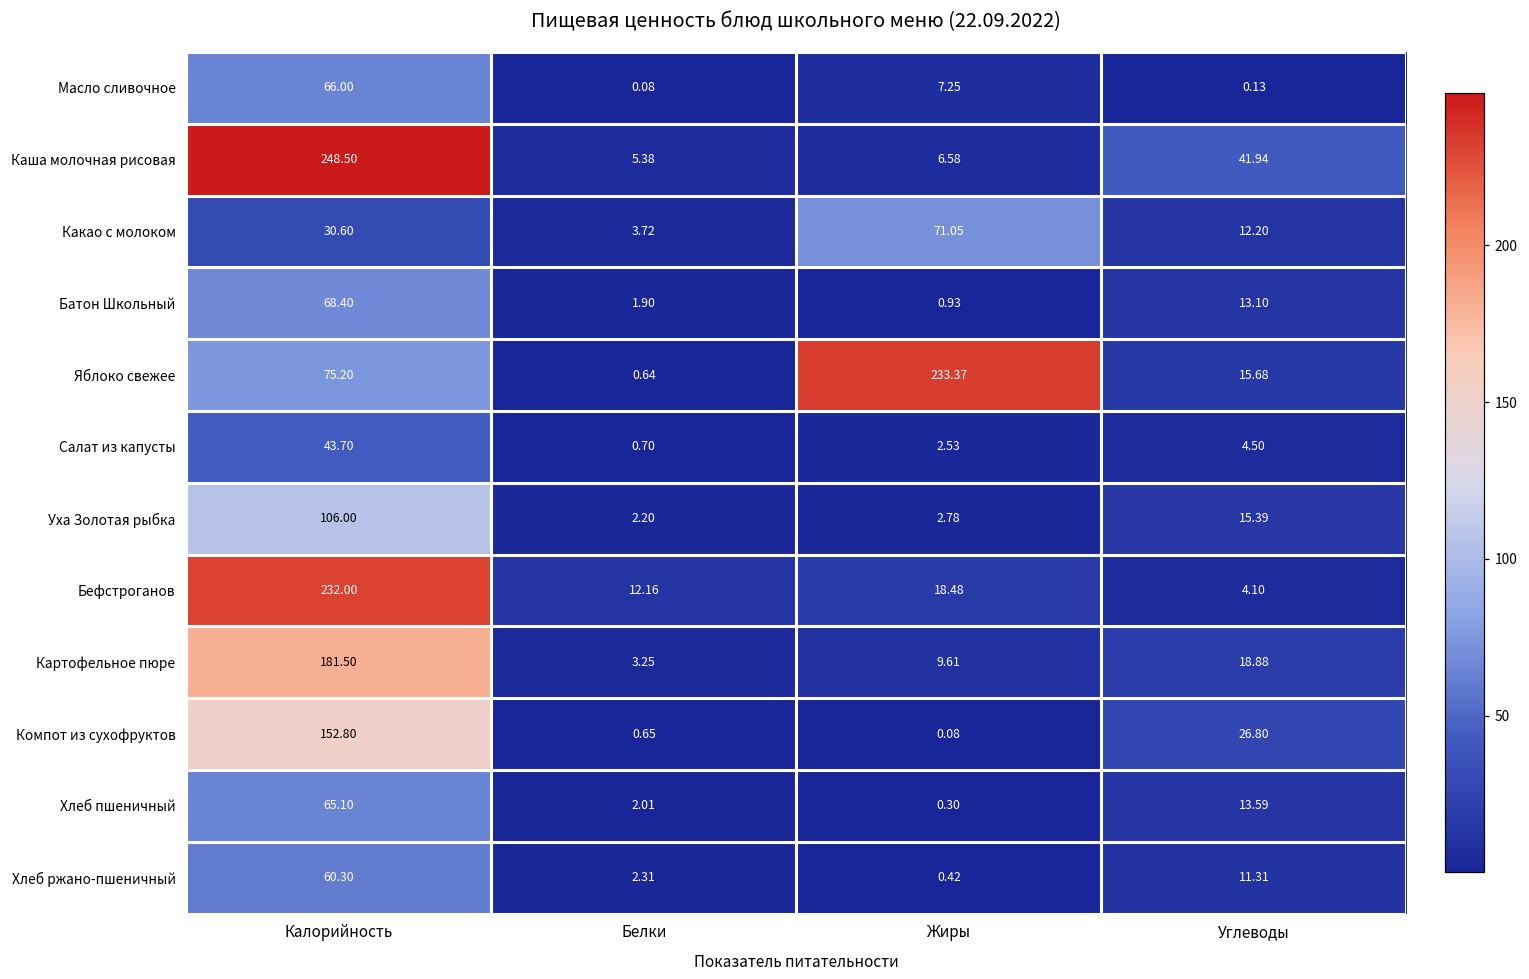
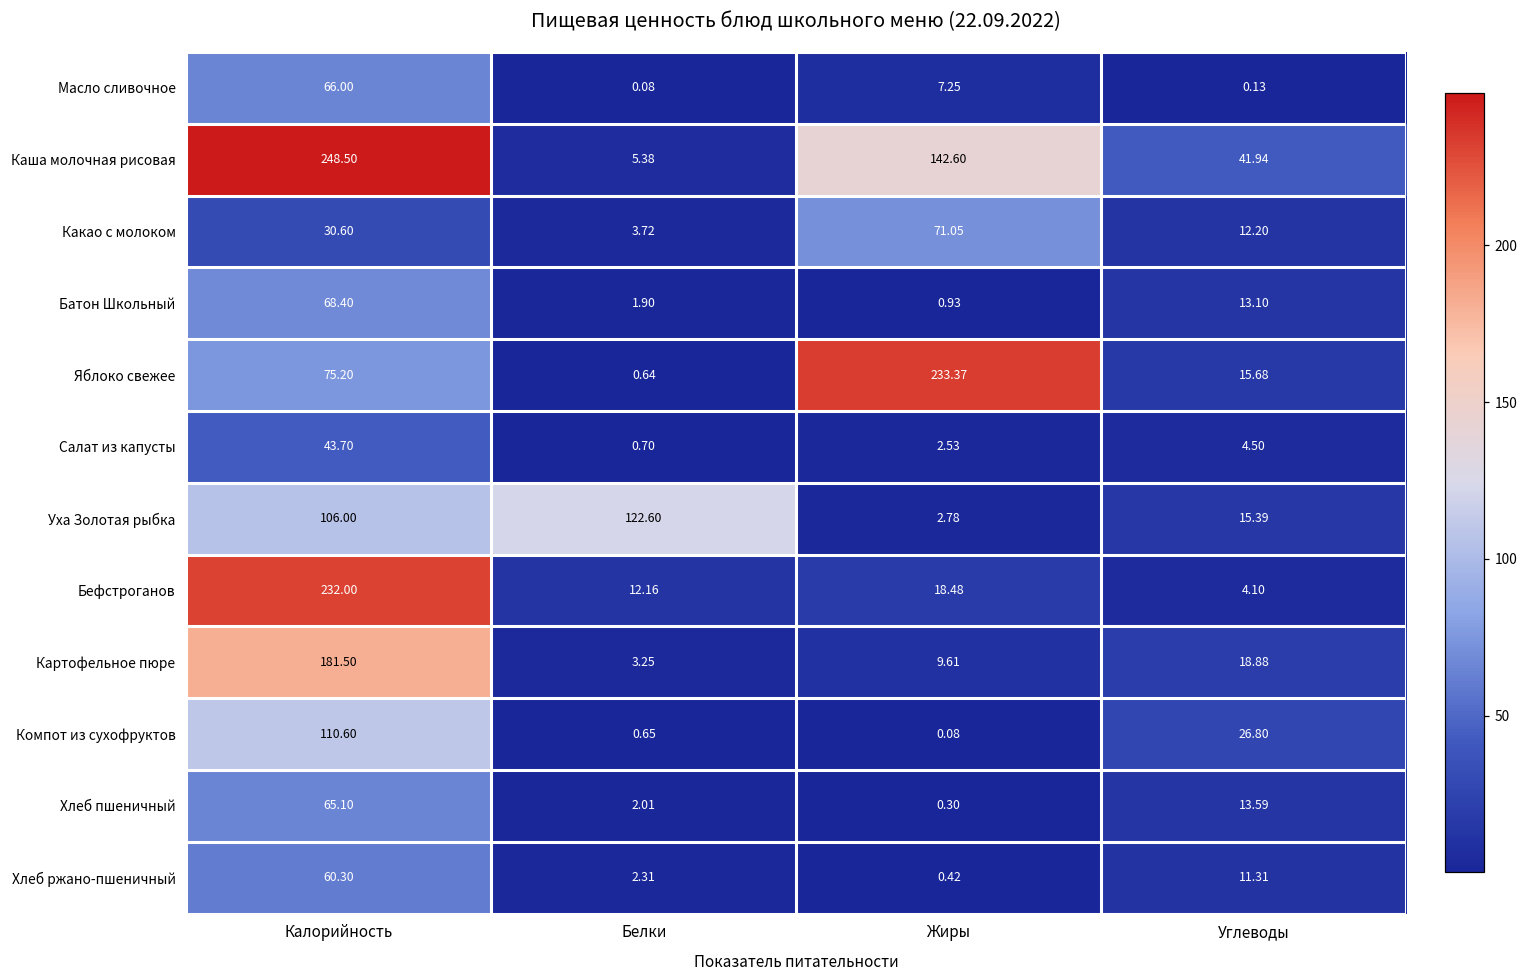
  {
    "Масло сливочное": {
      "Калорийность": 66.00,
      "Белки": 0.08,
      "Жиры": 7.25,
      "Углеводы": 0.13
    },
    "Каша молочная рисовая": {
      "Калорийность": 248.50,
      "Белки": 5.38,
-     "Жиры": 6.58,
+     "Жиры": 142.60,
      "Углеводы": 41.94
    },
    "Какао с молоком": {
      "Калорийность": 30.60,
      "Белки": 3.72,
      "Жиры": 71.05,
      "Углеводы": 12.20
    },
    "Батон Школьный": {
      "Калорийность": 68.40,
      "Белки": 1.90,
      "Жиры": 0.93,
      "Углеводы": 13.10
    },
    "Яблоко свежее": {
      "Калорийность": 75.20,
      "Белки": 0.64,
      "Жиры": 233.37,
      "Углеводы": 15.68
    },
    "Салат из капусты": {
      "Калорийность": 43.70,
      "Белки": 0.70,
      "Жиры": 2.53,
      "Углеводы": 4.50
    },
    "Уха Золотая рыбка": {
      "Калорийность": 106.00,
-     "Белки": 2.20,
+     "Белки": 122.60,
      "Жиры": 2.78,
      "Углеводы": 15.39
    },
    "Бефстроганов": {
      "Калорийность": 232.00,
      "Белки": 12.16,
      "Жиры": 18.48,
      "Углеводы": 4.10
    },
    "Картофельное пюре": {
      "Калорийность": 181.50,
      "Белки": 3.25,
      "Жиры": 9.61,
      "Углеводы": 18.88
    },
    "Компот из сухофруктов": {
-     "Калорийность": 152.80,
+     "Калорийность": 110.60,
      "Белки": 0.65,
      "Жиры": 0.08,
      "Углеводы": 26.80
    },
    "Хлеб пшеничный": {
      "Калорийность": 65.10,
      "Белки": 2.01,
      "Жиры": 0.30,
      "Углеводы": 13.59
    },
    "Хлеб ржано-пшеничный": {
      "Калорийность": 60.30,
      "Белки": 2.31,
      "Жиры": 0.42,
      "Углеводы": 11.31
    }
  }
